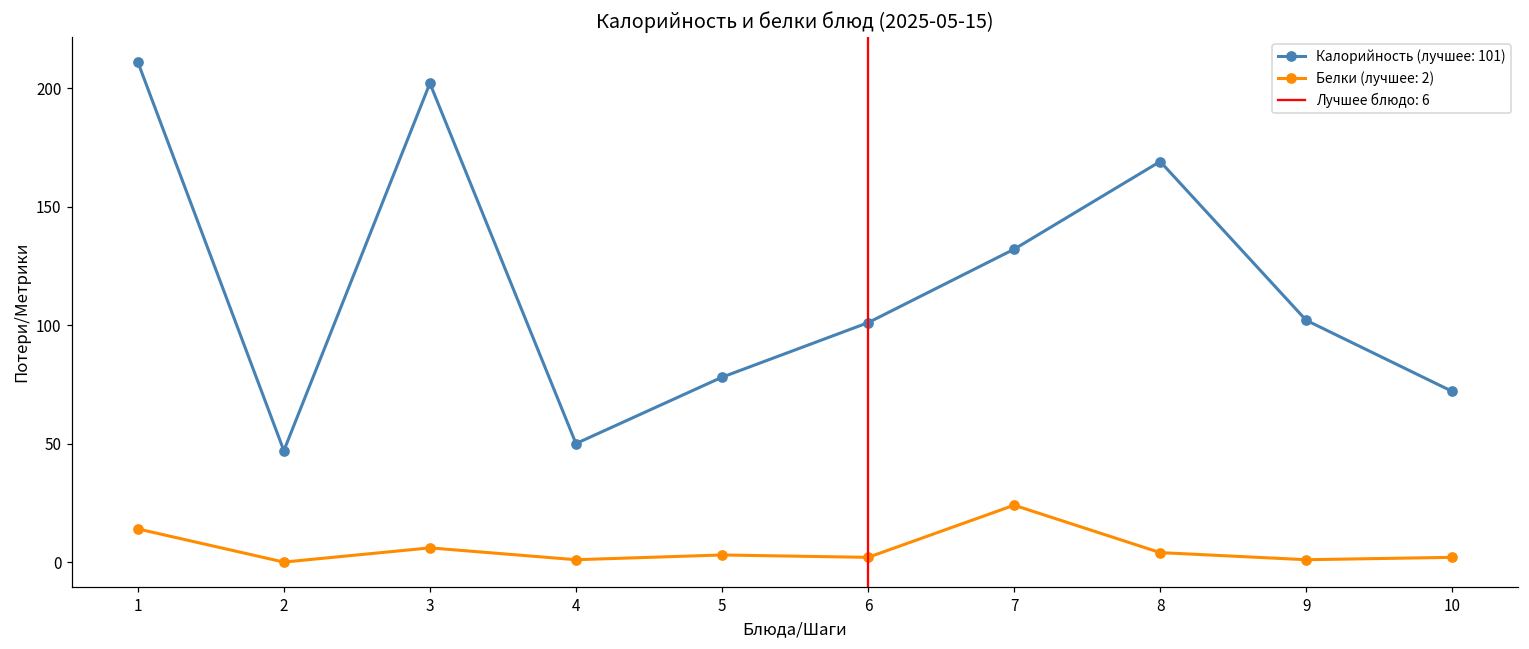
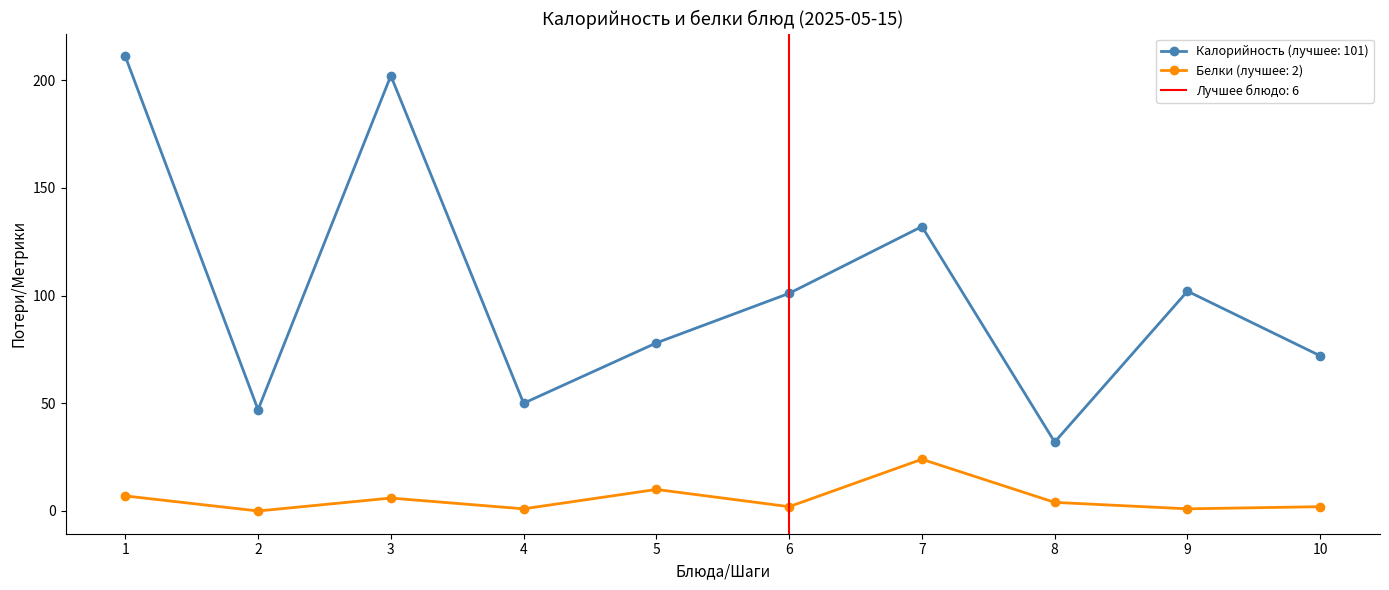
  {
    "Калорийность (лучшее: 101)": {
      "1": 211,
      "2": 47,
      "3": 202,
      "4": 50,
      "5": 78,
      "6": 101,
      "7": 132,
-     "8": 169,
+     "8": 32,
      "9": 102,
      "10": 72
    },
    "Белки (лучшее: 2)": {
-     "1": 14,
+     "1": 7,
      "2": 0,
      "3": 6,
      "4": 1,
-     "5": 3,
+     "5": 10,
      "6": 2,
      "7": 24,
      "8": 4,
      "9": 1,
      "10": 2
    }
  }
